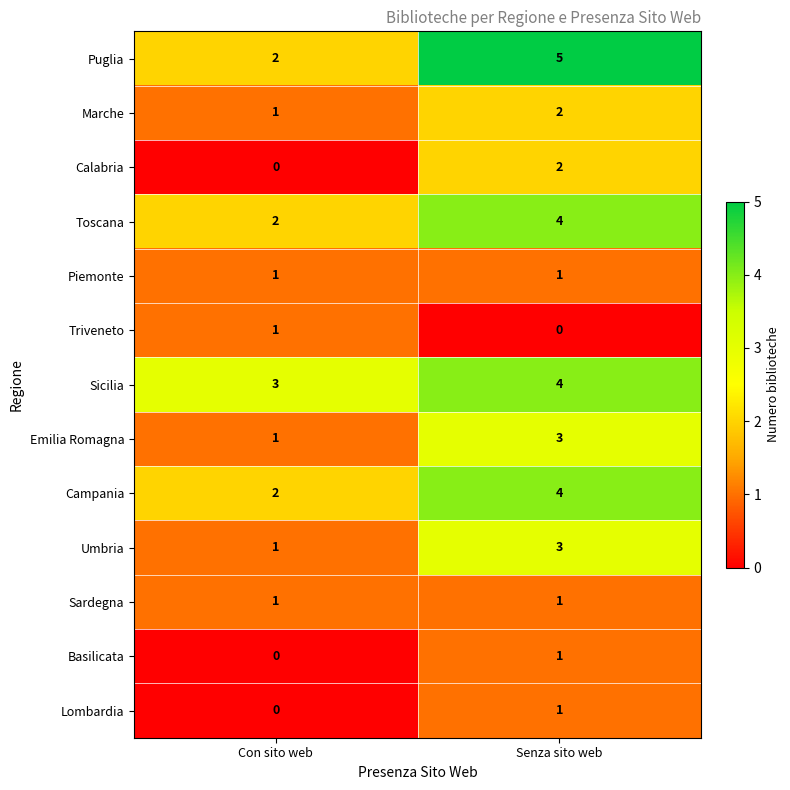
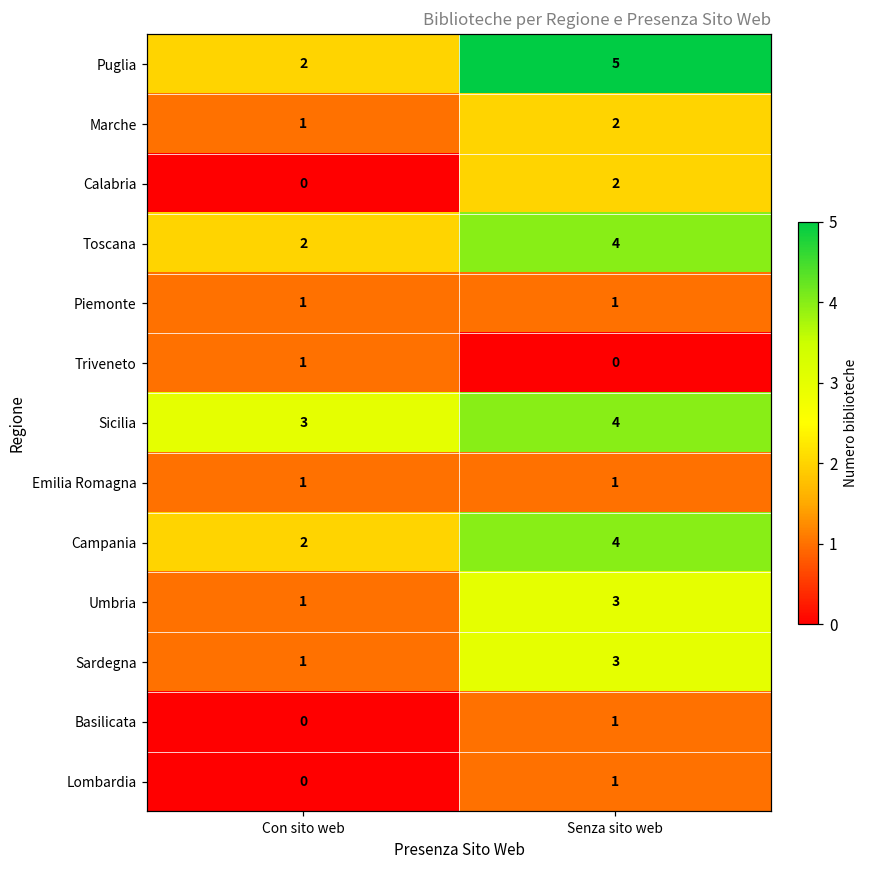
  {
    "Puglia": {
      "Con sito web": 2,
      "Senza sito web": 5
    },
    "Marche": {
      "Con sito web": 1,
      "Senza sito web": 2
    },
    "Calabria": {
      "Con sito web": 0,
      "Senza sito web": 2
    },
    "Toscana": {
      "Con sito web": 2,
      "Senza sito web": 4
    },
    "Piemonte": {
      "Con sito web": 1,
      "Senza sito web": 1
    },
    "Triveneto": {
      "Con sito web": 1,
      "Senza sito web": 0
    },
    "Sicilia": {
      "Con sito web": 3,
      "Senza sito web": 4
    },
    "Emilia Romagna": {
      "Con sito web": 1,
-     "Senza sito web": 3
+     "Senza sito web": 1
    },
    "Campania": {
      "Con sito web": 2,
      "Senza sito web": 4
    },
    "Umbria": {
      "Con sito web": 1,
      "Senza sito web": 3
    },
    "Sardegna": {
      "Con sito web": 1,
-     "Senza sito web": 1
+     "Senza sito web": 3
    },
    "Basilicata": {
      "Con sito web": 0,
      "Senza sito web": 1
    },
    "Lombardia": {
      "Con sito web": 0,
      "Senza sito web": 1
    }
  }
